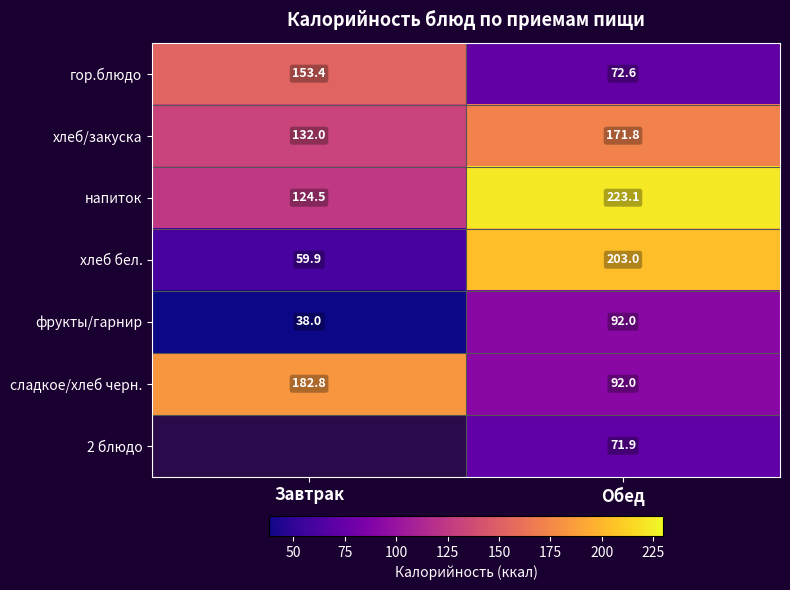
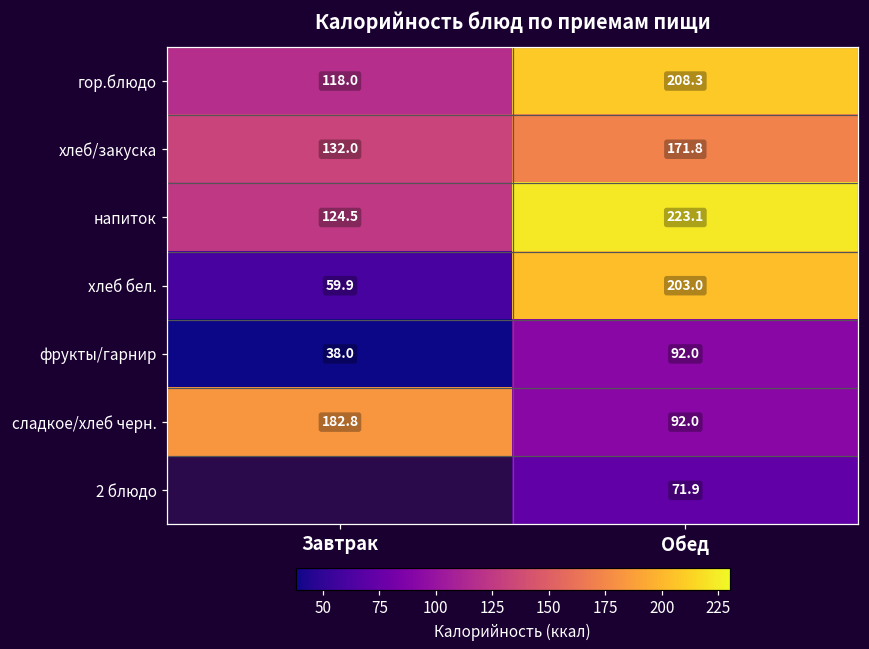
  {
    "гор.блюдо": {
-     "Завтрак": 153.4,
-     "Обед": 72.6
+     "Завтрак": 118.0,
+     "Обед": 208.3
    }
  }
